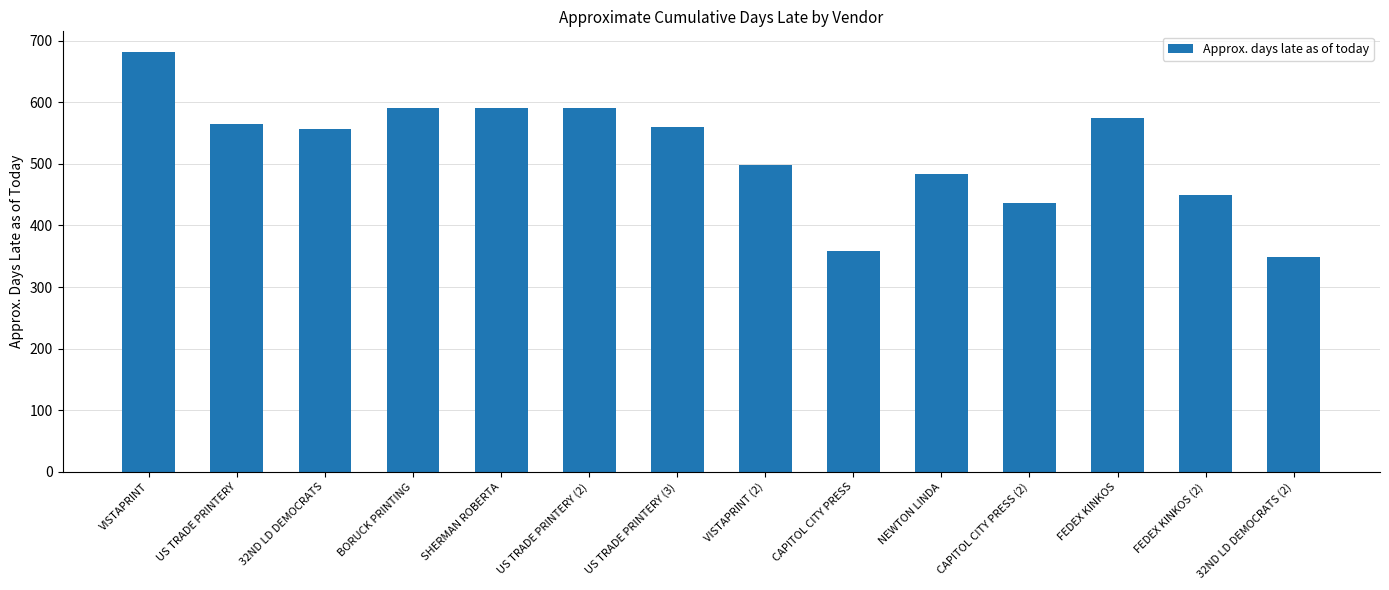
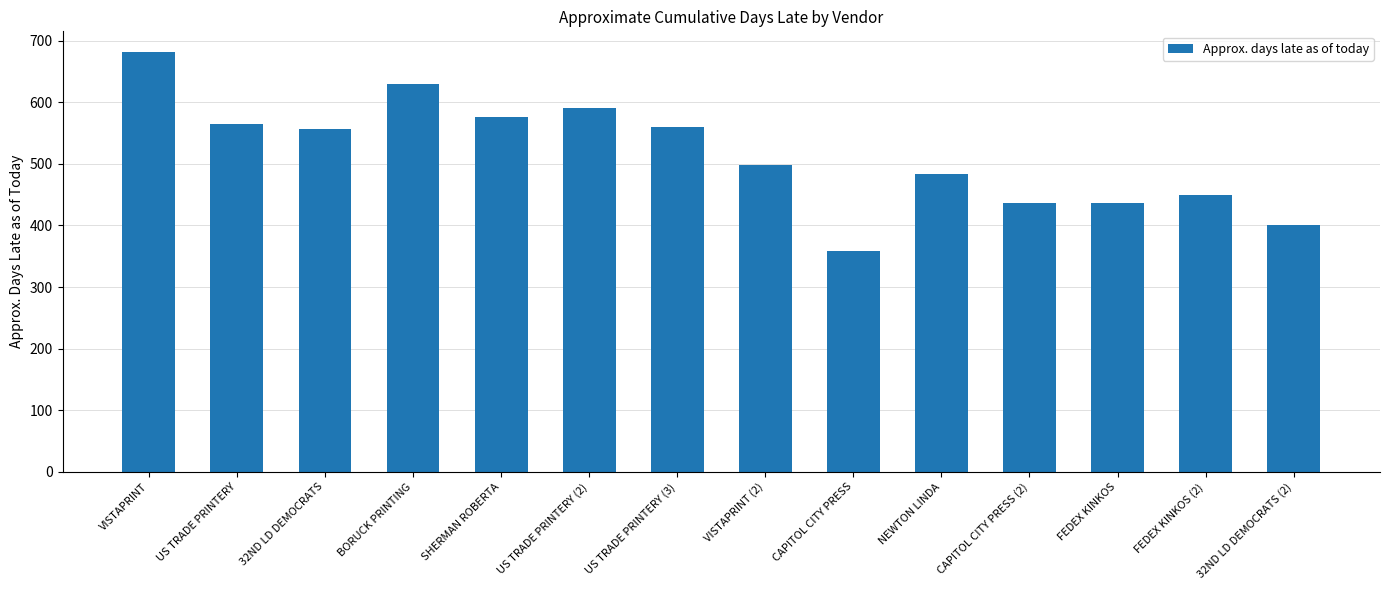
  {
    "VISTAPRINT": 680,
    "US TRADE PRINTERY": 560,
    "32ND LD DEMOCRATS": 560,
-   "BORUCK PRINTING": 590,
-   "SHERMAN ROBERTA": 590,
+   "BORUCK PRINTING": 630,
+   "SHERMAN ROBERTA": 580,
    "US TRADE PRINTERY (2)": 590,
    "US TRADE PRINTERY (3)": 560,
    "VISTAPRINT (2)": 500,
    "CAPITOL CITY PRESS": 360,
    "NEWTON LINDA": 480,
    "CAPITOL CITY PRESS (2)": 440,
-   "FEDEX KINKOS": 580,
+   "FEDEX KINKOS": 440,
    "FEDEX KINKOS (2)": 450,
-   "32ND LD DEMOCRATS (2)": 350
+   "32ND LD DEMOCRATS (2)": 400
  }
